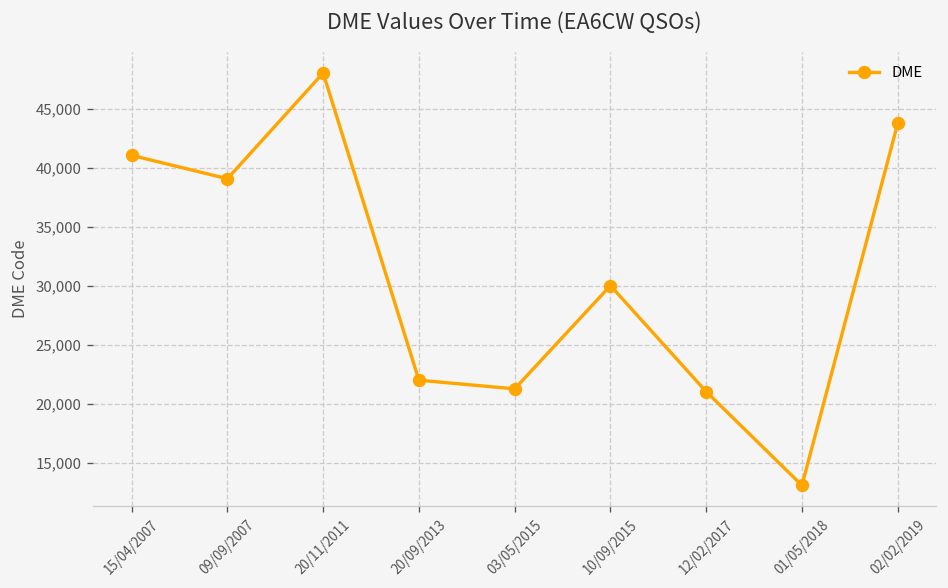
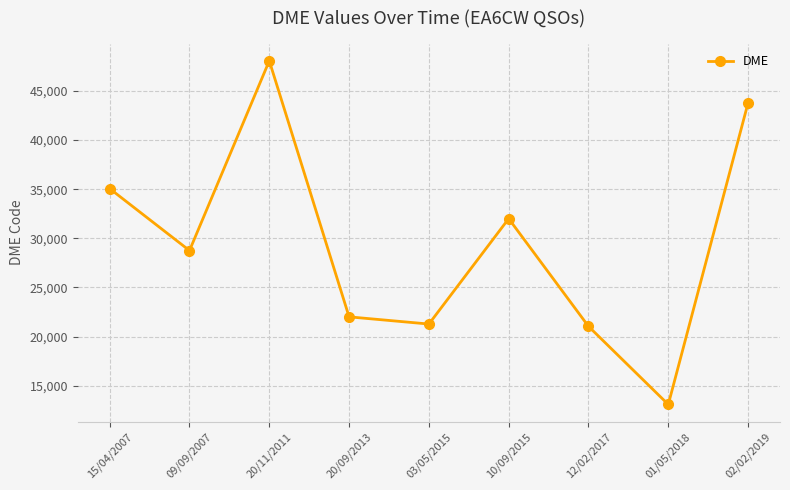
  {
-   "15/04/2007": "41,000",
-   "09/09/2007": "39,000",
+   "15/04/2007": "35,000",
+   "09/09/2007": "29,000",
    "20/11/2011": "48,000",
    "20/09/2013": "22,000",
    "03/05/2015": "21,000",
-   "10/09/2015": "30,000",
+   "10/09/2015": "32,000",
    "12/02/2017": "21,000",
    "01/05/2018": "13,000",
    "02/02/2019": "44,000"
  }
